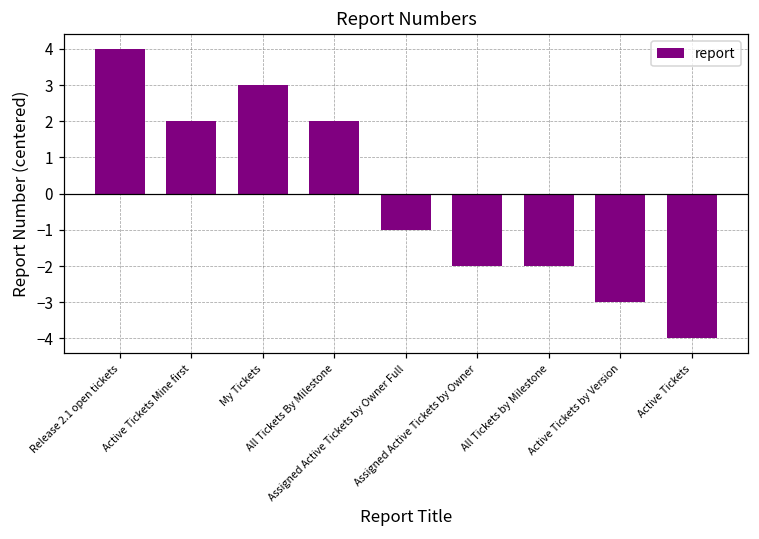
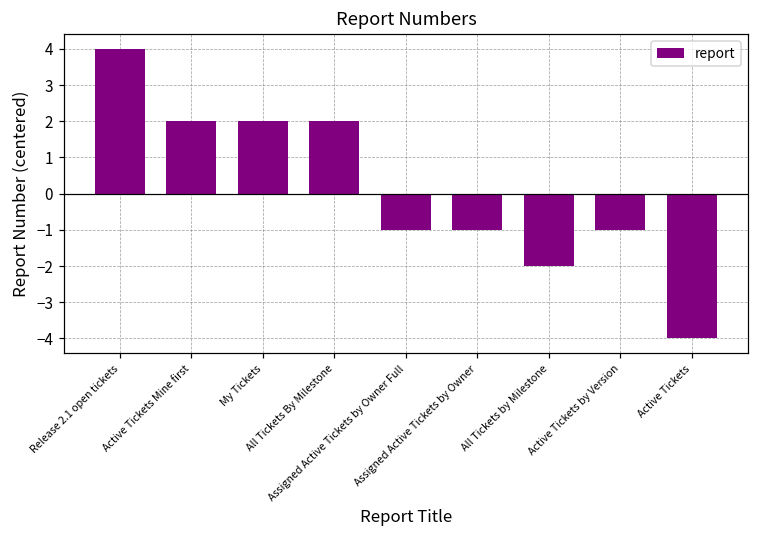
  {
    "Release 2.1 open tickets": 4.0,
    "Active Tickets Mine first": 2.0,
-   "My Tickets": 3.0,
+   "My Tickets": 2.0,
    "All Tickets By Milestone": 2.0,
    "Assigned Active Tickets by Owner Full": -1.0,
-   "Assigned Active Tickets by Owner": -2.0,
+   "Assigned Active Tickets by Owner": -1.0,
    "All Tickets by Milestone": -2.0,
-   "Active Tickets by Version": -3.0,
+   "Active Tickets by Version": -1.0,
    "Active Tickets": -4.0
  }
